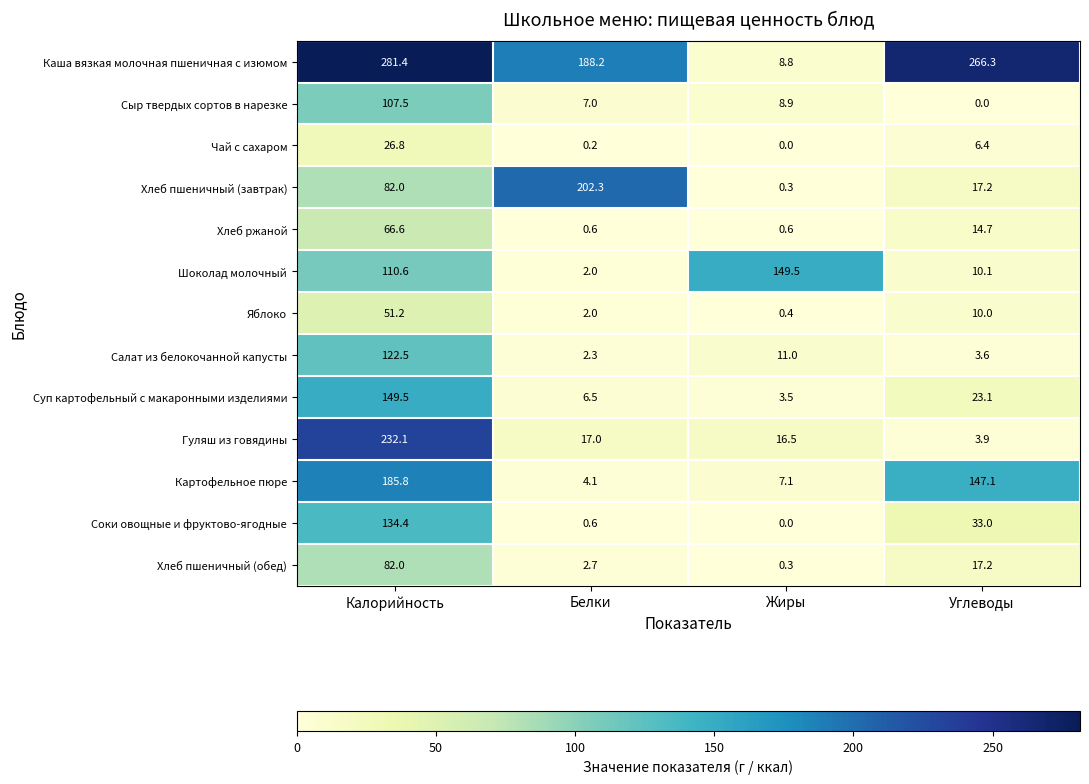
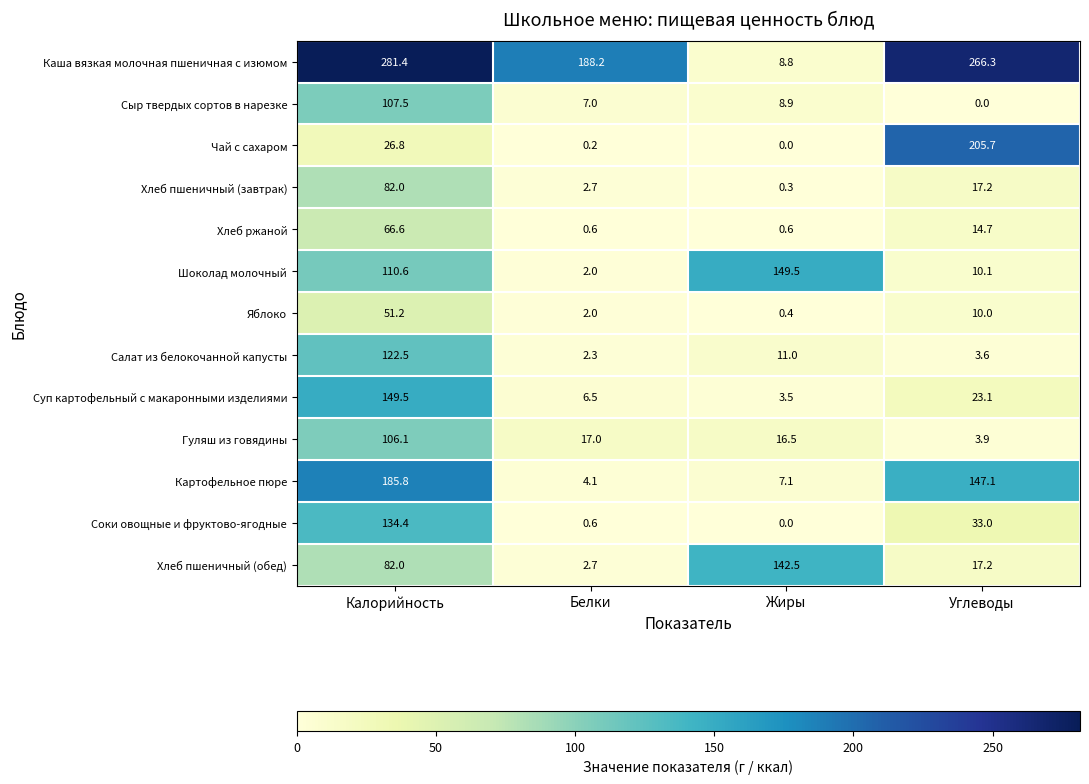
  {
    "Каша вязкая молочная пшеничная с изюмом": {
      "Калорийность": 281.4,
      "Белки": 188.2,
      "Жиры": 8.8,
      "Углеводы": 266.3
    },
    "Сыр твердых сортов в нарезке": {
      "Калорийность": 107.5,
      "Белки": 7.0,
      "Жиры": 8.9,
      "Углеводы": 0.0
    },
    "Чай с сахаром": {
      "Калорийность": 26.8,
      "Белки": 0.2,
      "Жиры": 0.0,
-     "Углеводы": 6.4
+     "Углеводы": 205.7
    },
    "Хлеб пшеничный (завтрак)": {
      "Калорийность": 82.0,
-     "Белки": 202.3,
+     "Белки": 2.7,
      "Жиры": 0.3,
      "Углеводы": 17.2
    },
    "Хлеб ржаной": {
      "Калорийность": 66.6,
      "Белки": 0.6,
      "Жиры": 0.6,
      "Углеводы": 14.7
    },
    "Шоколад молочный": {
      "Калорийность": 110.6,
      "Белки": 2.0,
      "Жиры": 149.5,
      "Углеводы": 10.1
    },
    "Яблоко": {
      "Калорийность": 51.2,
      "Белки": 2.0,
      "Жиры": 0.4,
      "Углеводы": 10.0
    },
    "Салат из белокочанной капусты": {
      "Калорийность": 122.5,
      "Белки": 2.3,
      "Жиры": 11.0,
      "Углеводы": 3.6
    },
    "Суп картофельный с макаронными изделиями": {
      "Калорийность": 149.5,
      "Белки": 6.5,
      "Жиры": 3.5,
      "Углеводы": 23.1
    },
    "Гуляш из говядины": {
-     "Калорийность": 232.1,
+     "Калорийность": 106.1,
      "Белки": 17.0,
      "Жиры": 16.5,
      "Углеводы": 3.9
    },
    "Картофельное пюре": {
      "Калорийность": 185.8,
      "Белки": 4.1,
      "Жиры": 7.1,
      "Углеводы": 147.1
    },
    "Соки овощные и фруктово-ягодные": {
      "Калорийность": 134.4,
      "Белки": 0.6,
      "Жиры": 0.0,
      "Углеводы": 33.0
    },
    "Хлеб пшеничный (обед)": {
      "Калорийность": 82.0,
      "Белки": 2.7,
-     "Жиры": 0.3,
+     "Жиры": 142.5,
      "Углеводы": 17.2
    }
  }
